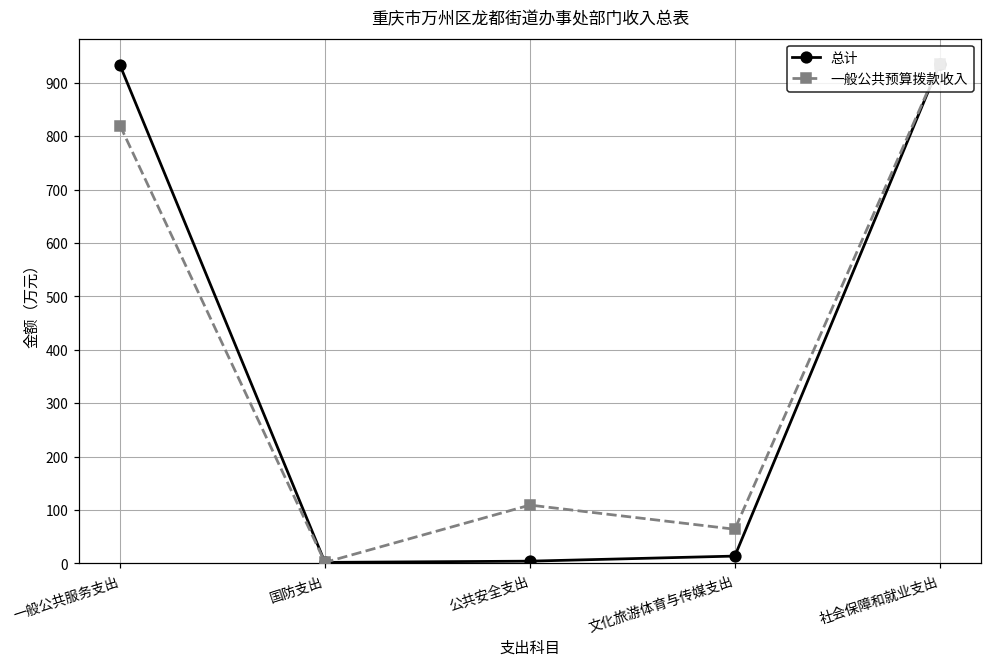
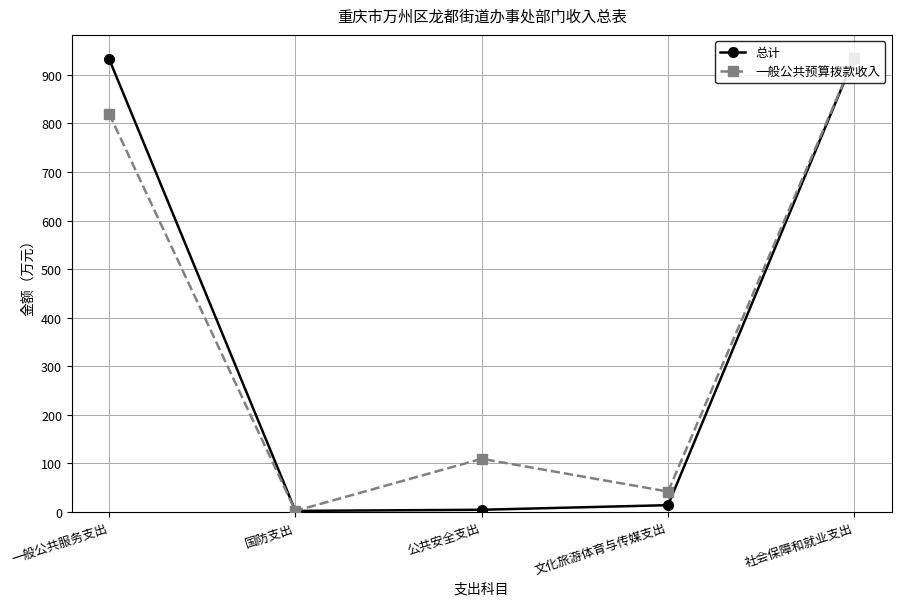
  {
    "总计": {
      "一般公共服务支出": 930,
      "公共安全支出": 0,
      "文化旅游体育与传媒支出": 10
    },
    "一般公共预算拨款收入": {
      "一般公共服务支出": 820,
      "公共安全支出": 110,
-     "文化旅游体育与传媒支出": 60
+     "文化旅游体育与传媒支出": 40
    }
  }
